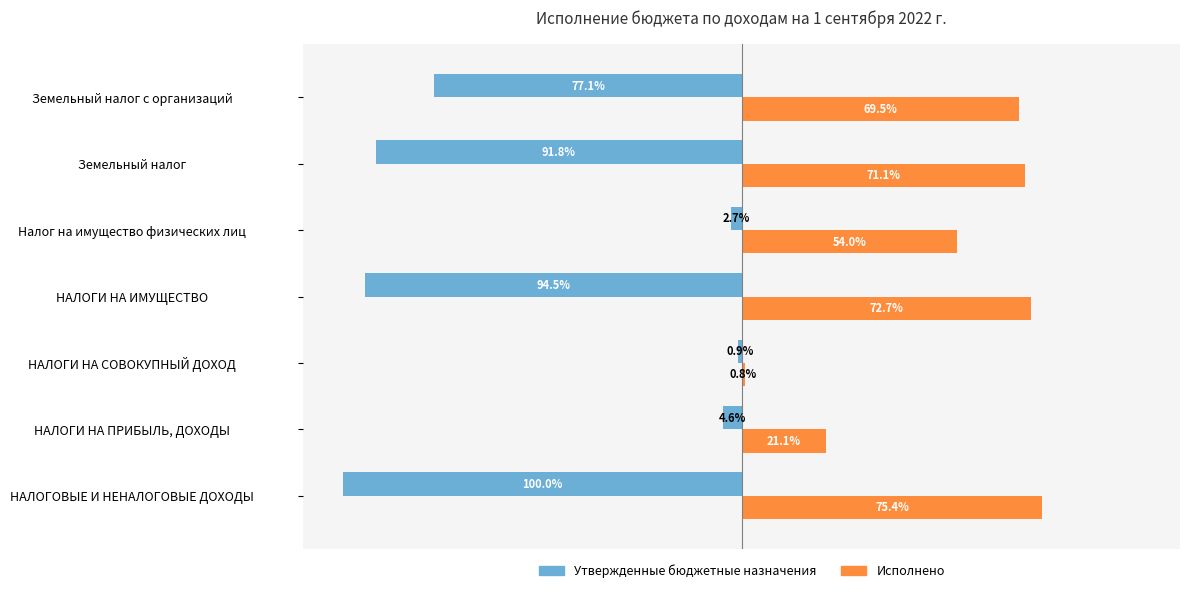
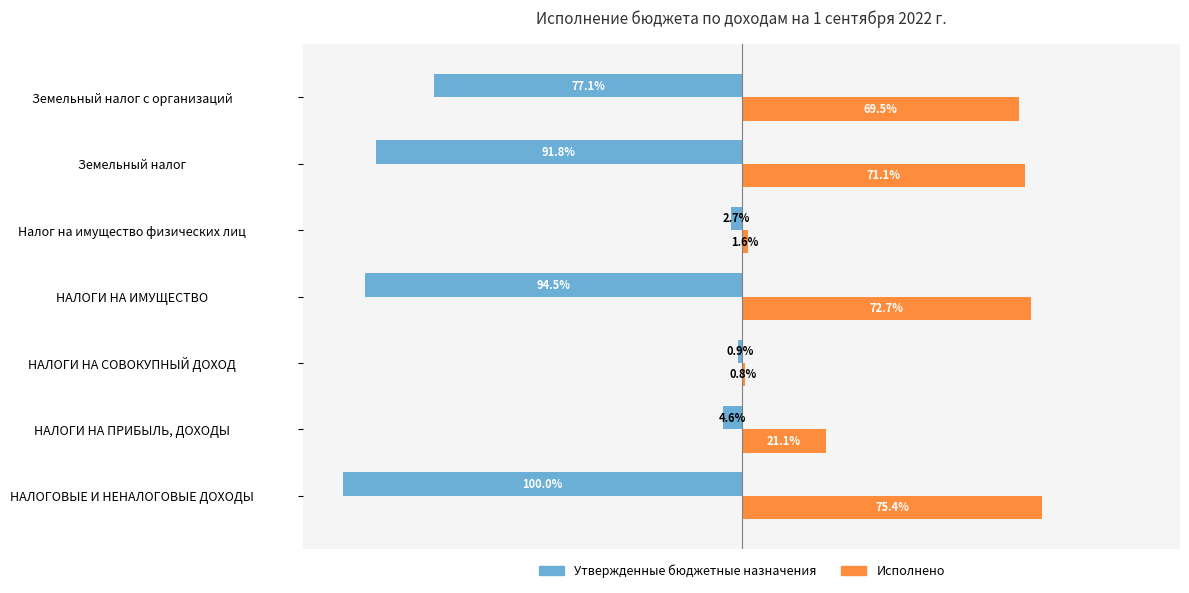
  {
    "Исполнено": {
      "Земельный налог с организаций": "69.5%",
      "Земельный налог": "71.1%",
-     "Налог на имущество физических лиц": "54.0%",
+     "Налог на имущество физических лиц": "1.6%",
      "НАЛОГИ НА ИМУЩЕСТВО": "72.7%",
      "НАЛОГИ НА СОВОКУПНЫЙ ДОХОД": "0.8%",
      "НАЛОГИ НА ПРИБЫЛЬ, ДОХОДЫ": "21.1%",
      "НАЛОГОВЫЕ И НЕНАЛОГОВЫЕ ДОХОДЫ": "75.4%"
    }
  }
